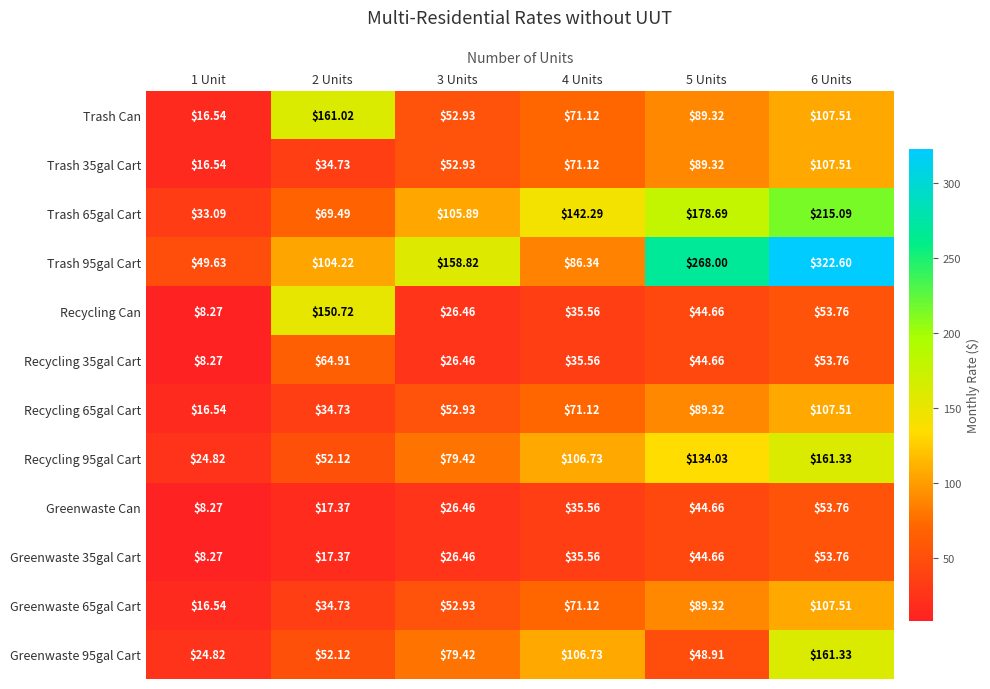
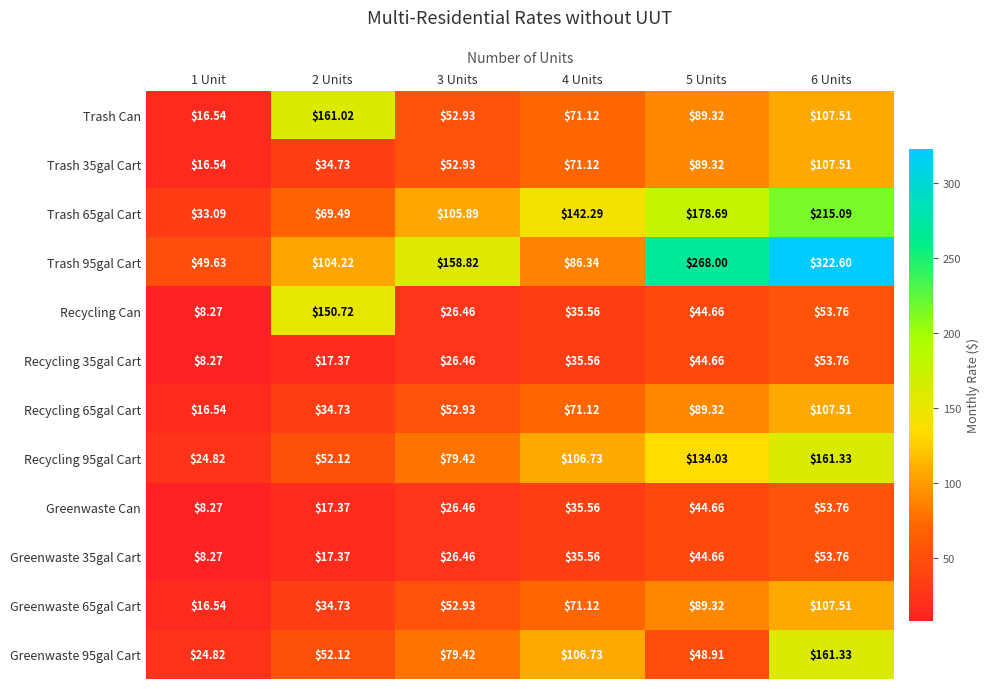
  {
    "Trash Can": {
      "1 Unit": "$16.54",
      "2 Units": "$161.02",
      "3 Units": "$52.93",
      "4 Units": "$71.12",
      "5 Units": "$89.32",
      "6 Units": "$107.51"
    },
    "Trash 35gal Cart": {
      "1 Unit": "$16.54",
      "2 Units": "$34.73",
      "3 Units": "$52.93",
      "4 Units": "$71.12",
      "5 Units": "$89.32",
      "6 Units": "$107.51"
    },
    "Trash 65gal Cart": {
      "1 Unit": "$33.09",
      "2 Units": "$69.49",
      "3 Units": "$105.89",
      "4 Units": "$142.29",
      "5 Units": "$178.69",
      "6 Units": "$215.09"
    },
    "Trash 95gal Cart": {
      "1 Unit": "$49.63",
      "2 Units": "$104.22",
      "3 Units": "$158.82",
      "4 Units": "$86.34",
      "5 Units": "$268.00",
      "6 Units": "$322.60"
    },
    "Recycling Can": {
      "1 Unit": "$8.27",
      "2 Units": "$150.72",
      "3 Units": "$26.46",
      "4 Units": "$35.56",
      "5 Units": "$44.66",
      "6 Units": "$53.76"
    },
    "Recycling 35gal Cart": {
      "1 Unit": "$8.27",
-     "2 Units": "$64.91",
+     "2 Units": "$17.37",
      "3 Units": "$26.46",
      "4 Units": "$35.56",
      "5 Units": "$44.66",
      "6 Units": "$53.76"
    },
    "Recycling 65gal Cart": {
      "1 Unit": "$16.54",
      "2 Units": "$34.73",
      "3 Units": "$52.93",
      "4 Units": "$71.12",
      "5 Units": "$89.32",
      "6 Units": "$107.51"
    },
    "Recycling 95gal Cart": {
      "1 Unit": "$24.82",
      "2 Units": "$52.12",
      "3 Units": "$79.42",
      "4 Units": "$106.73",
      "5 Units": "$134.03",
      "6 Units": "$161.33"
    },
    "Greenwaste Can": {
      "1 Unit": "$8.27",
      "2 Units": "$17.37",
      "3 Units": "$26.46",
      "4 Units": "$35.56",
      "5 Units": "$44.66",
      "6 Units": "$53.76"
    },
    "Greenwaste 35gal Cart": {
      "1 Unit": "$8.27",
      "2 Units": "$17.37",
      "3 Units": "$26.46",
      "4 Units": "$35.56",
      "5 Units": "$44.66",
      "6 Units": "$53.76"
    },
    "Greenwaste 65gal Cart": {
      "1 Unit": "$16.54",
      "2 Units": "$34.73",
      "3 Units": "$52.93",
      "4 Units": "$71.12",
      "5 Units": "$89.32",
      "6 Units": "$107.51"
    },
    "Greenwaste 95gal Cart": {
      "1 Unit": "$24.82",
      "2 Units": "$52.12",
      "3 Units": "$79.42",
      "4 Units": "$106.73",
      "5 Units": "$48.91",
      "6 Units": "$161.33"
    }
  }
